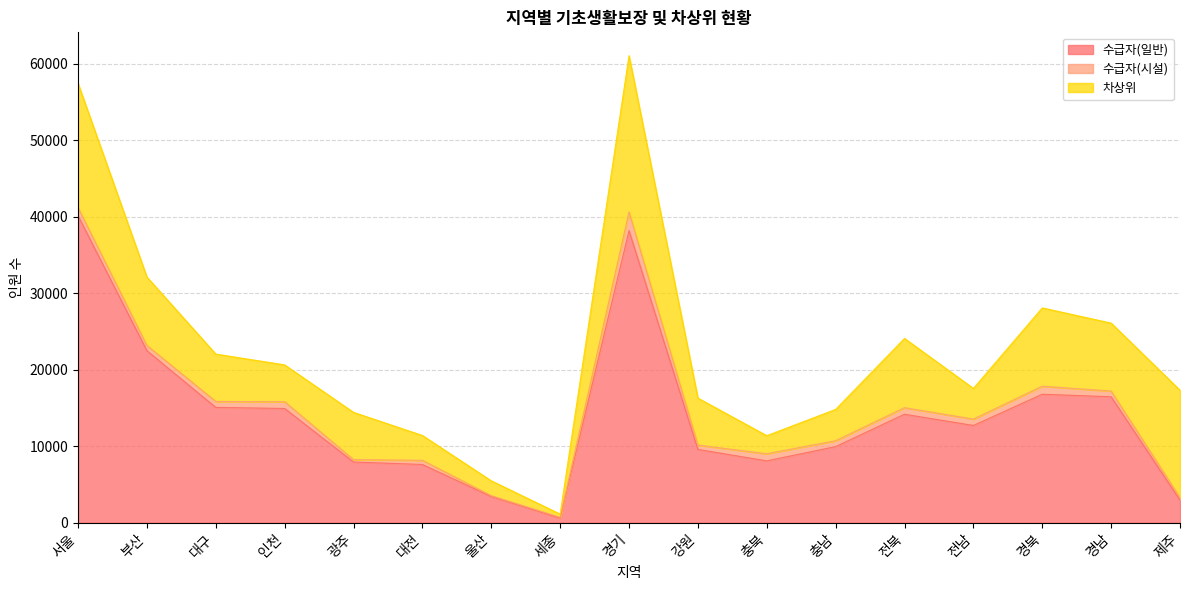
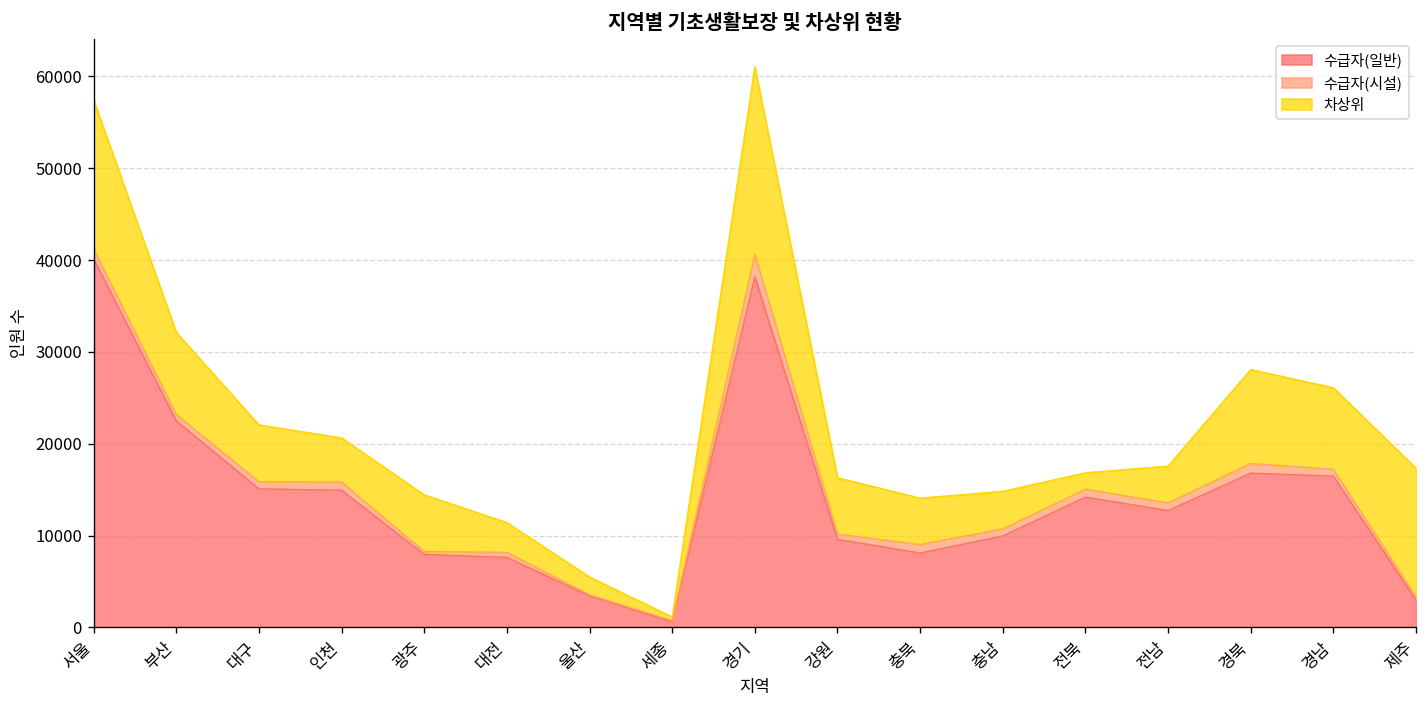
  {
    "차상위": {
      "서울": 16000,
      "부산": 9000,
      "대구": 6000,
      "인천": 5000,
      "광주": 6000,
      "대전": 3000,
      "울산": 2000,
      "세종": 0,
      "경기": 20000,
      "강원": 6000,
-     "충북": 2000,
+     "충북": 5000,
      "충남": 4000,
-     "전북": 9000,
+     "전북": 2000,
      "전남": 4000,
      "경북": 10000,
      "경남": 9000,
      "제주": 14000
    }
  }
